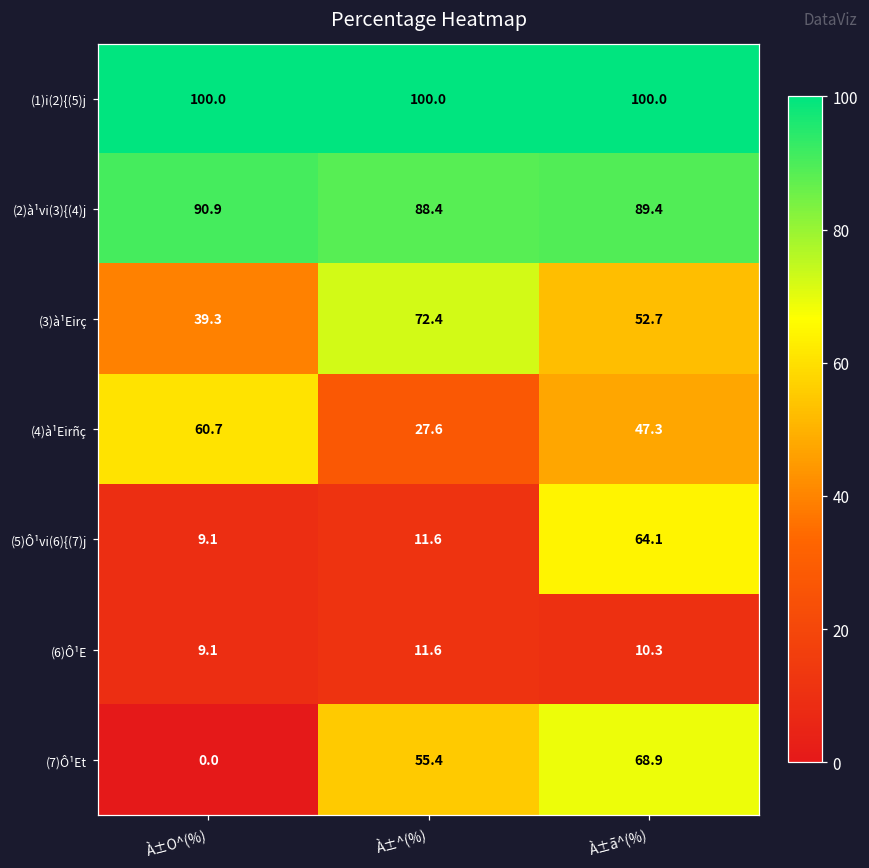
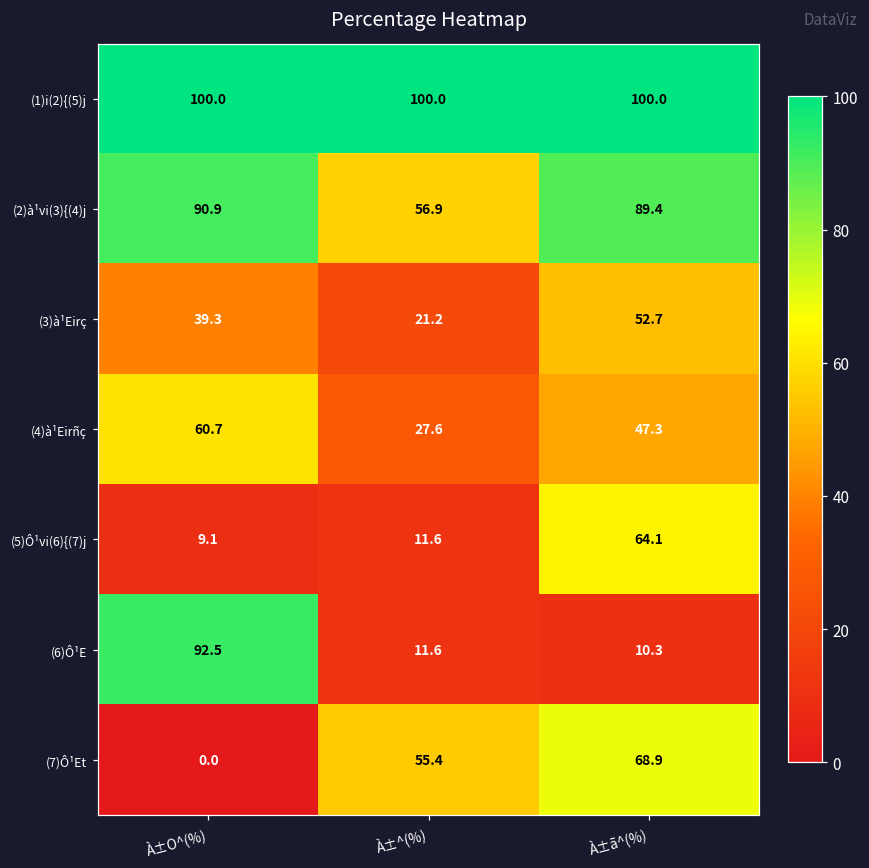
  {
    "(1)i(2){(5)j": {
      "À±O^(%)": 100.0,
      "À±^(%)": 100.0,
      "À±ã^(%)": 100.0
    },
    "(2)à¹vi(3){(4)j": {
      "À±O^(%)": 90.9,
-     "À±^(%)": 88.4,
+     "À±^(%)": 56.9,
      "À±ã^(%)": 89.4
    },
    "(3)à¹Eirç": {
      "À±O^(%)": 39.3,
-     "À±^(%)": 72.4,
+     "À±^(%)": 21.2,
      "À±ã^(%)": 52.7
    },
    "(4)à¹Eirñç": {
      "À±O^(%)": 60.7,
      "À±^(%)": 27.6,
      "À±ã^(%)": 47.3
    },
    "(5)Ô¹vi(6){(7)j": {
      "À±O^(%)": 9.1,
      "À±^(%)": 11.6,
      "À±ã^(%)": 64.1
    },
    "(6)Ô¹E": {
-     "À±O^(%)": 9.1,
+     "À±O^(%)": 92.5,
      "À±^(%)": 11.6,
      "À±ã^(%)": 10.3
    },
    "(7)Ô¹Et": {
      "À±O^(%)": 0.0,
      "À±^(%)": 55.4,
      "À±ã^(%)": 68.9
    }
  }
